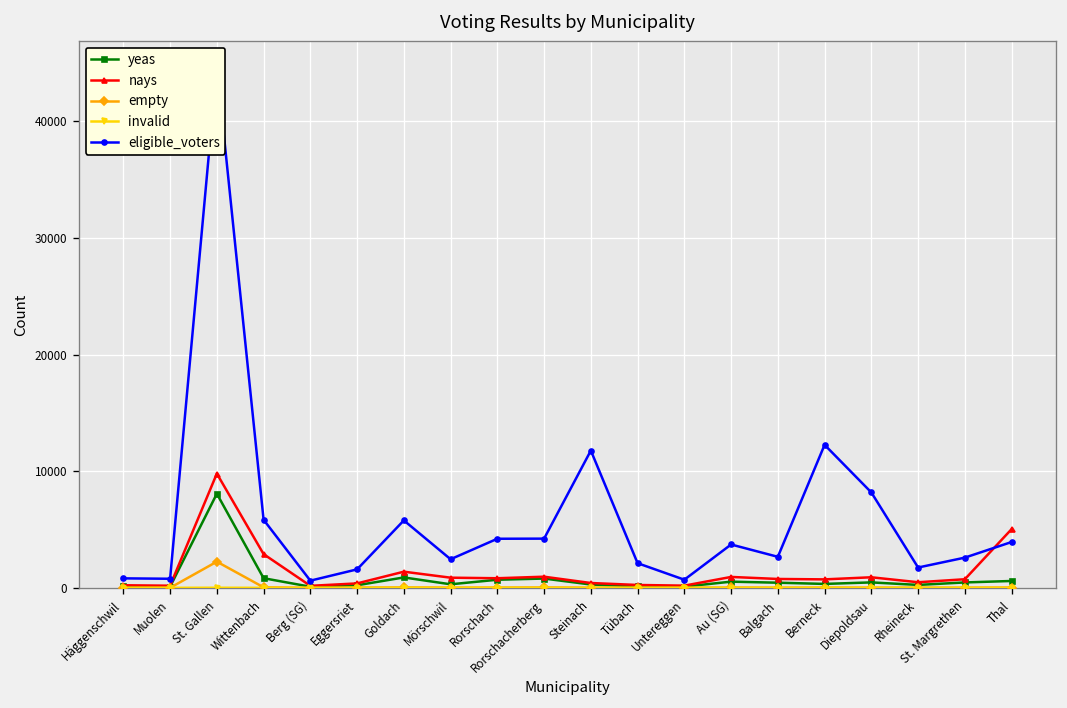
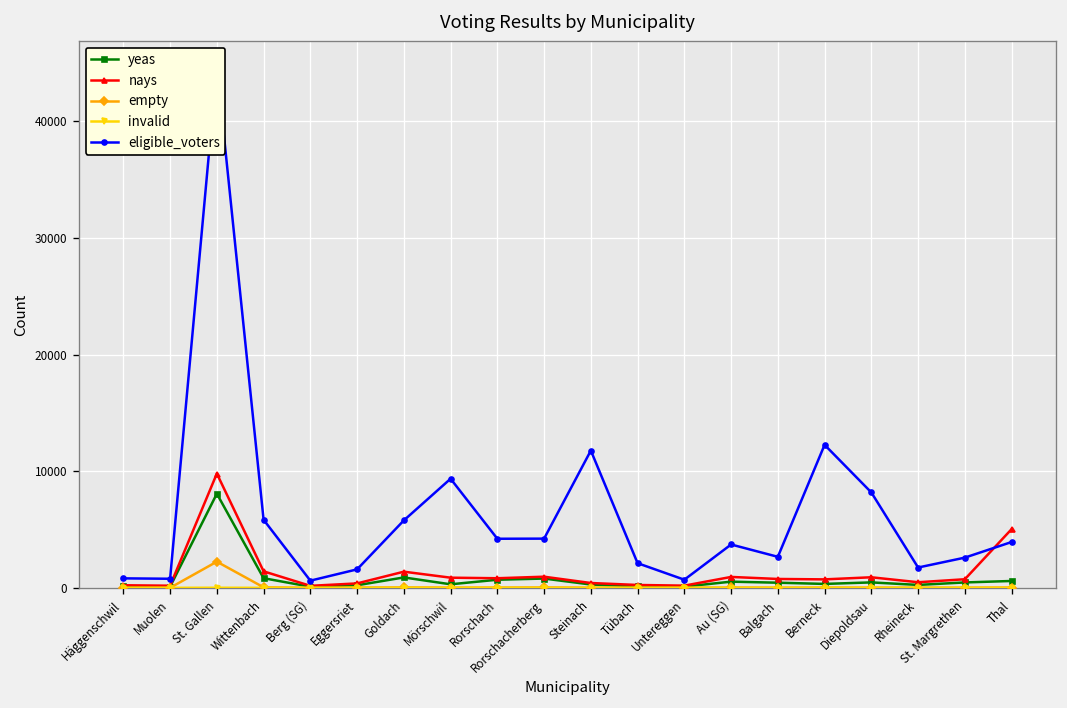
  {
    "yeas": {
      "St. Gallen": 8000,
      "Wittenbach": 1000,
      "Goldach": 1000,
      "Mörschwil": 0,
      "Au (SG)": 1000,
      "Balgach": 0,
      "Berneck": 0,
      "Diepoldsau": 0,
      "St. Margrethen": 0,
      "Thal": 1000
    },
    "nays": {
      "St. Gallen": 10000,
-     "Wittenbach": 3000,
+     "Wittenbach": 1000,
      "Goldach": 1000,
      "Mörschwil": 1000,
      "Au (SG)": 1000,
      "Balgach": 1000,
      "Berneck": 1000,
      "Diepoldsau": 1000,
      "St. Margrethen": 1000,
      "Thal": 5000
    },
    "eligible_voters": {
      "Häggenschwil": 1000,
      "Muolen": 1000,
      "Wittenbach": 6000,
      "Berg (SG)": 1000,
      "Eggersriet": 2000,
      "Goldach": 6000,
-     "Mörschwil": 2000,
+     "Mörschwil": 9000,
      "Rorschach": 4000,
      "Rorschacherberg": 4000,
      "Steinach": 12000,
      "Tübach": 2000,
      "Untereggen": 1000,
      "Au (SG)": 4000,
      "Balgach": 3000,
      "Berneck": 12000,
      "Diepoldsau": 8000,
      "Rheineck": 2000,
      "St. Margrethen": 3000,
      "Thal": 4000
    }
  }
